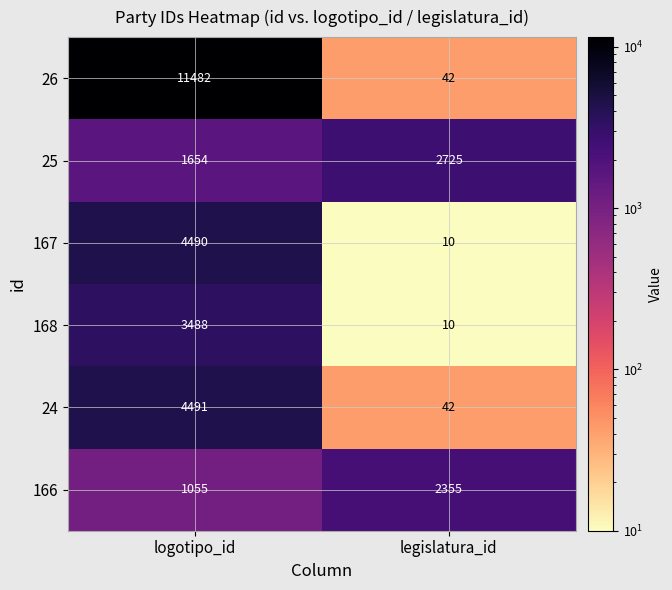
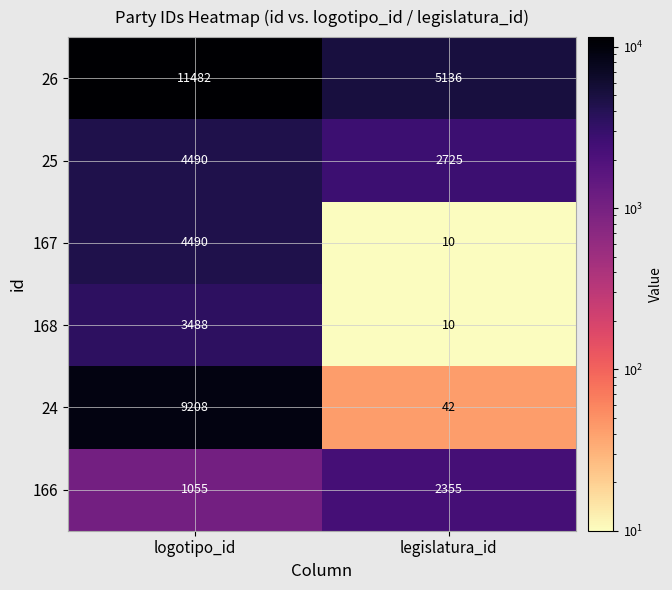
  {
    "26": {
      "logotipo_id": 11482,
-     "legislatura_id": 42
+     "legislatura_id": 5136
    },
    "25": {
-     "logotipo_id": 1654,
+     "logotipo_id": 4490,
      "legislatura_id": 2725
    },
    "167": {
      "logotipo_id": 4490,
      "legislatura_id": 10
    },
    "168": {
      "logotipo_id": 3488,
      "legislatura_id": 10
    },
    "24": {
-     "logotipo_id": 4491,
+     "logotipo_id": 9208,
      "legislatura_id": 42
    },
    "166": {
      "logotipo_id": 1055,
      "legislatura_id": 2355
    }
  }
